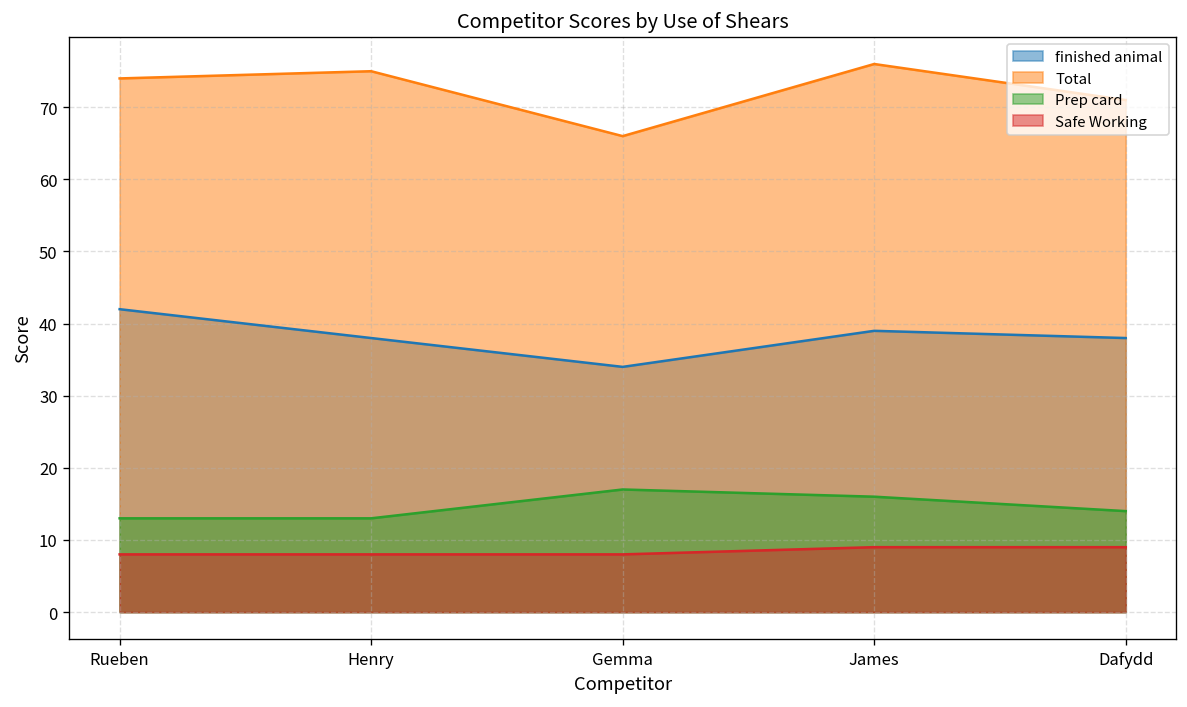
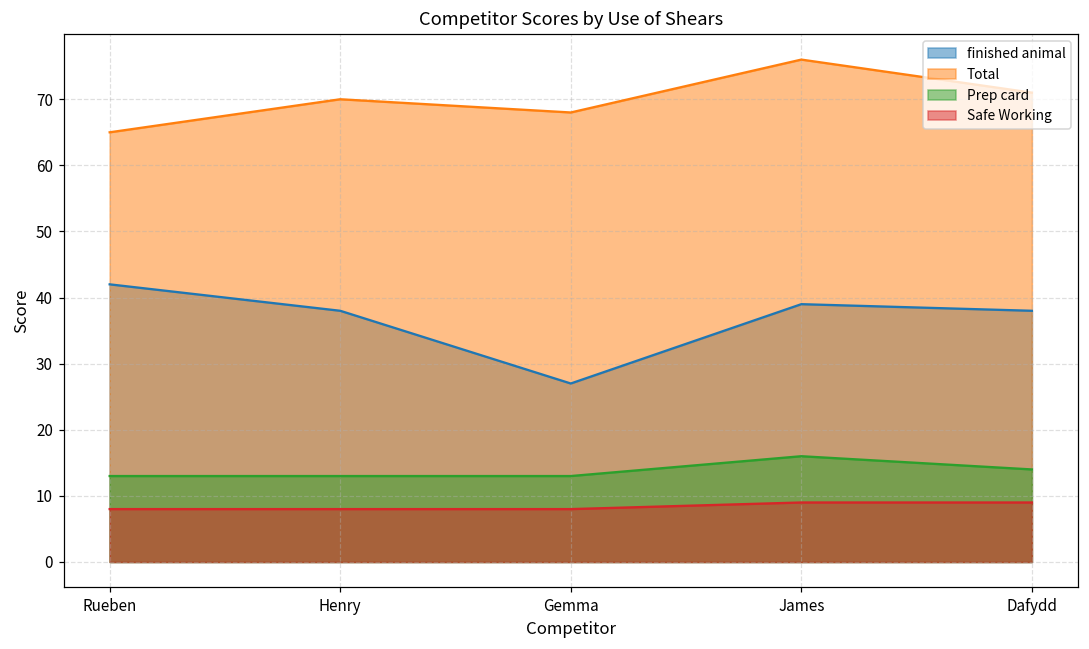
  {
    "finished animal": {
      "Rueben": 42,
      "Henry": 38,
-     "Gemma": 34,
+     "Gemma": 27,
      "James": 39,
      "Dafydd": 38
    },
    "Total": {
-     "Rueben": 74,
-     "Henry": 75,
-     "Gemma": 66,
+     "Rueben": 65,
+     "Henry": 70,
+     "Gemma": 68,
      "James": 76
    },
    "Prep card": {
      "Rueben": 13,
      "Henry": 13,
-     "Gemma": 17,
+     "Gemma": 13,
      "James": 16,
      "Dafydd": 14
    },
    "Safe Working": {
      "Rueben": 8,
      "Henry": 8,
      "Gemma": 8,
      "James": 9,
      "Dafydd": 9
    }
  }
